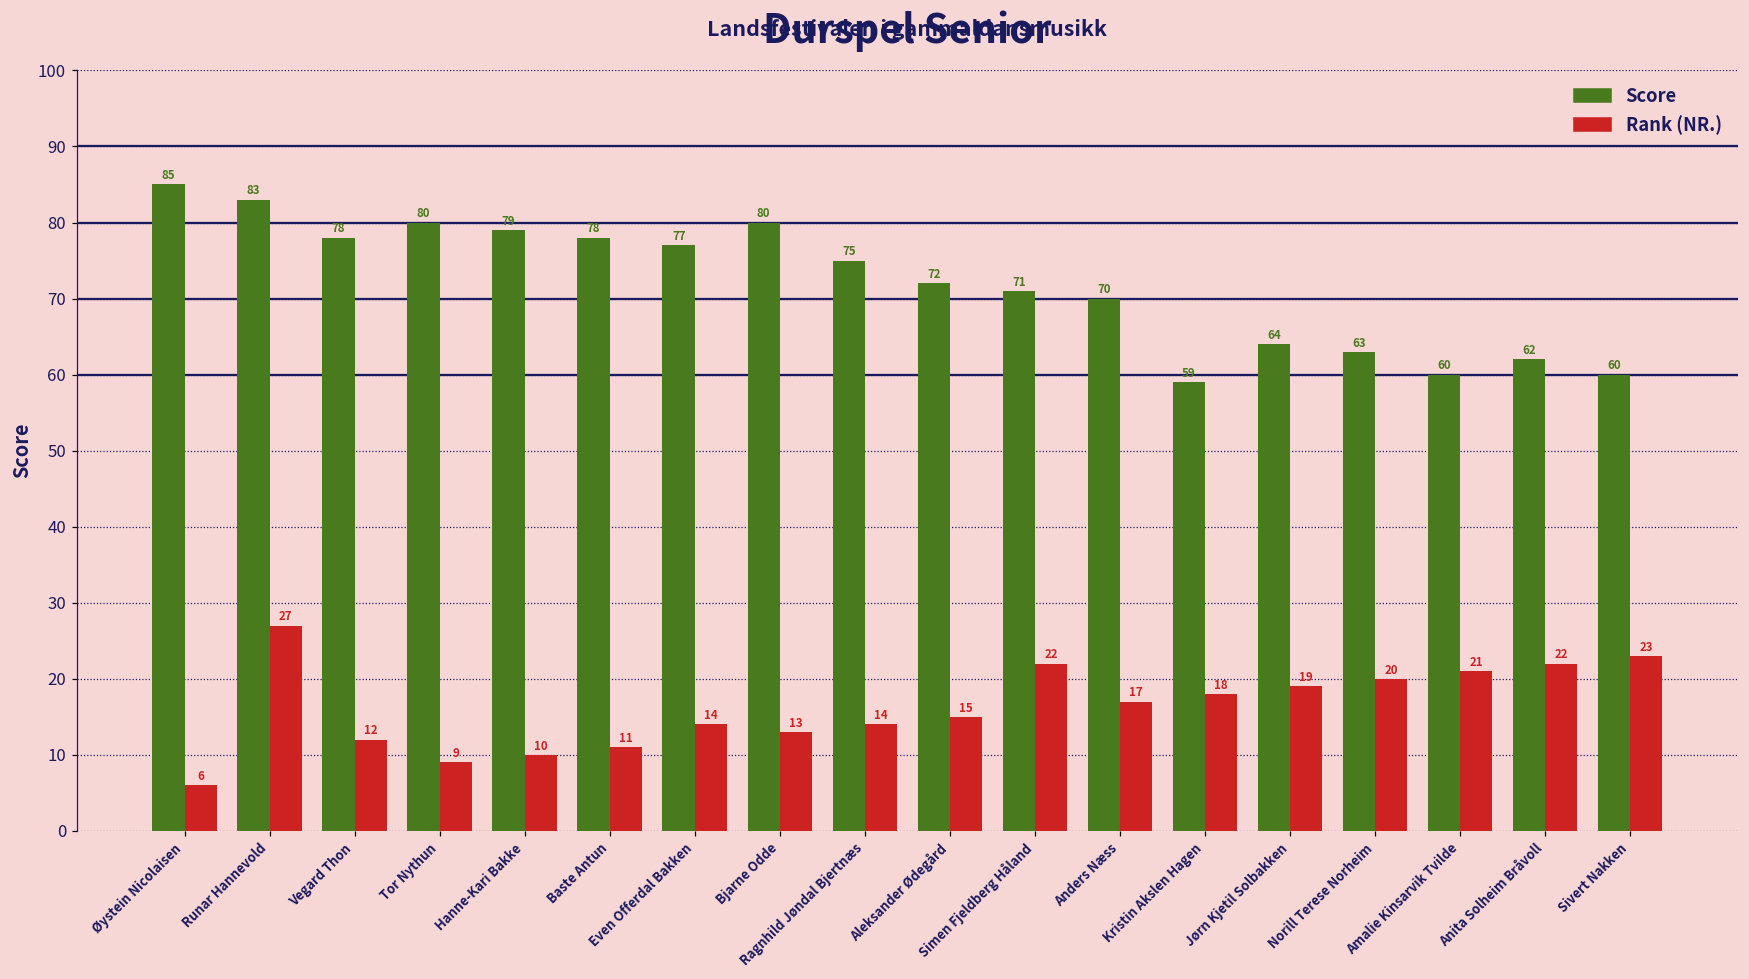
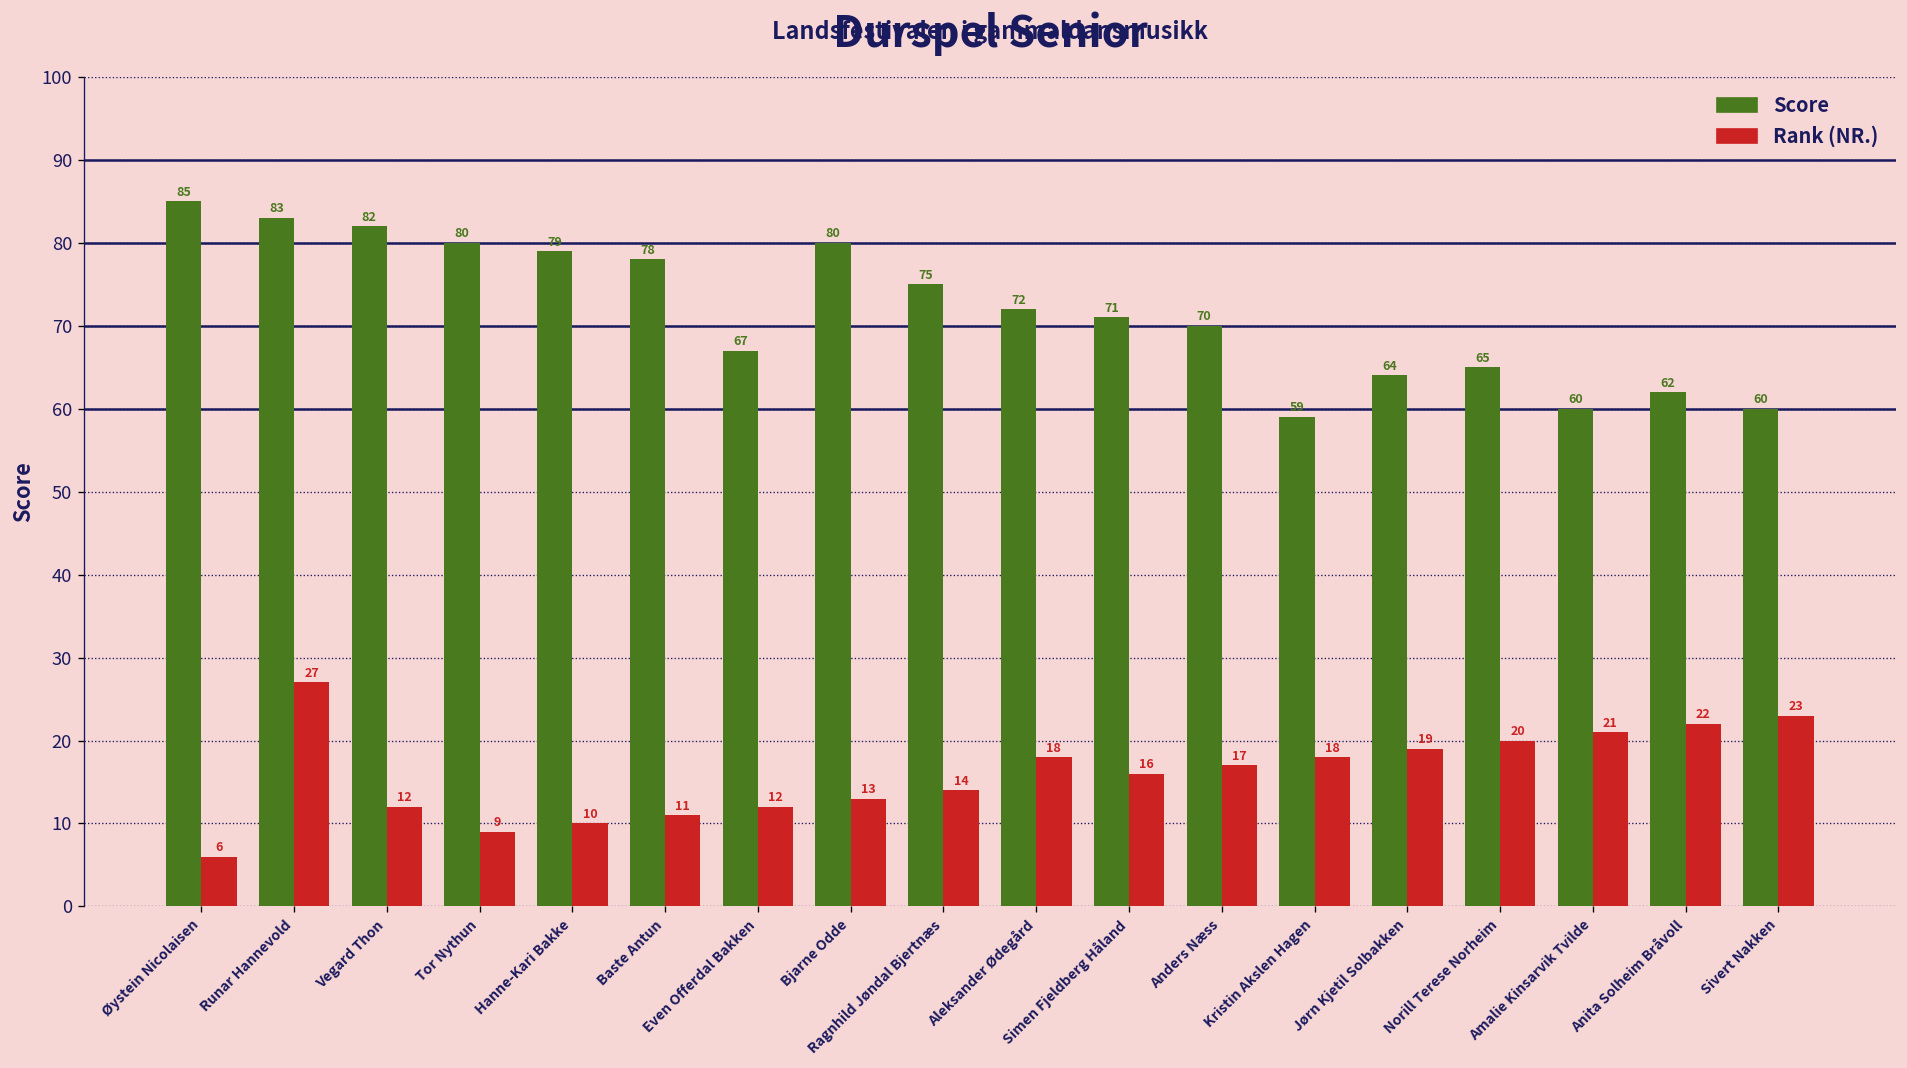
  {
    "Score": {
      "Øystein Nicolaisen": 85,
      "Runar Hannevold": 83,
-     "Vegard Thon": 78,
+     "Vegard Thon": 82,
      "Tor Nythun": 80,
      "Hanne-Kari Bakke": 79,
      "Baste Antun": 78,
-     "Even Offerdal Bakken": 77,
+     "Even Offerdal Bakken": 67,
      "Bjarne Odde": 80,
      "Ragnhild Jøndal Bjertnæs": 75,
      "Aleksander Ødegård": 72,
      "Simen Fjeldberg Håland": 71,
      "Anders Næss": 70,
      "Kristin Akslen Hagen": 59,
      "Jørn Kjetil Solbakken": 64,
-     "Norill Terese Norheim": 63,
+     "Norill Terese Norheim": 65,
      "Amalie Kinsarvik Tvilde": 60,
      "Anita Solheim Bråvoll": 62,
      "Sivert Nakken": 60
    },
    "Rank (NR.)": {
      "Øystein Nicolaisen": 6,
      "Runar Hannevold": 27,
      "Vegard Thon": 12,
      "Tor Nythun": 9,
      "Hanne-Kari Bakke": 10,
      "Baste Antun": 11,
-     "Even Offerdal Bakken": 14,
+     "Even Offerdal Bakken": 12,
      "Bjarne Odde": 13,
      "Ragnhild Jøndal Bjertnæs": 14,
-     "Aleksander Ødegård": 15,
-     "Simen Fjeldberg Håland": 22,
+     "Aleksander Ødegård": 18,
+     "Simen Fjeldberg Håland": 16,
      "Anders Næss": 17,
      "Kristin Akslen Hagen": 18,
      "Jørn Kjetil Solbakken": 19,
      "Norill Terese Norheim": 20,
      "Amalie Kinsarvik Tvilde": 21,
      "Anita Solheim Bråvoll": 22,
      "Sivert Nakken": 23
    }
  }
